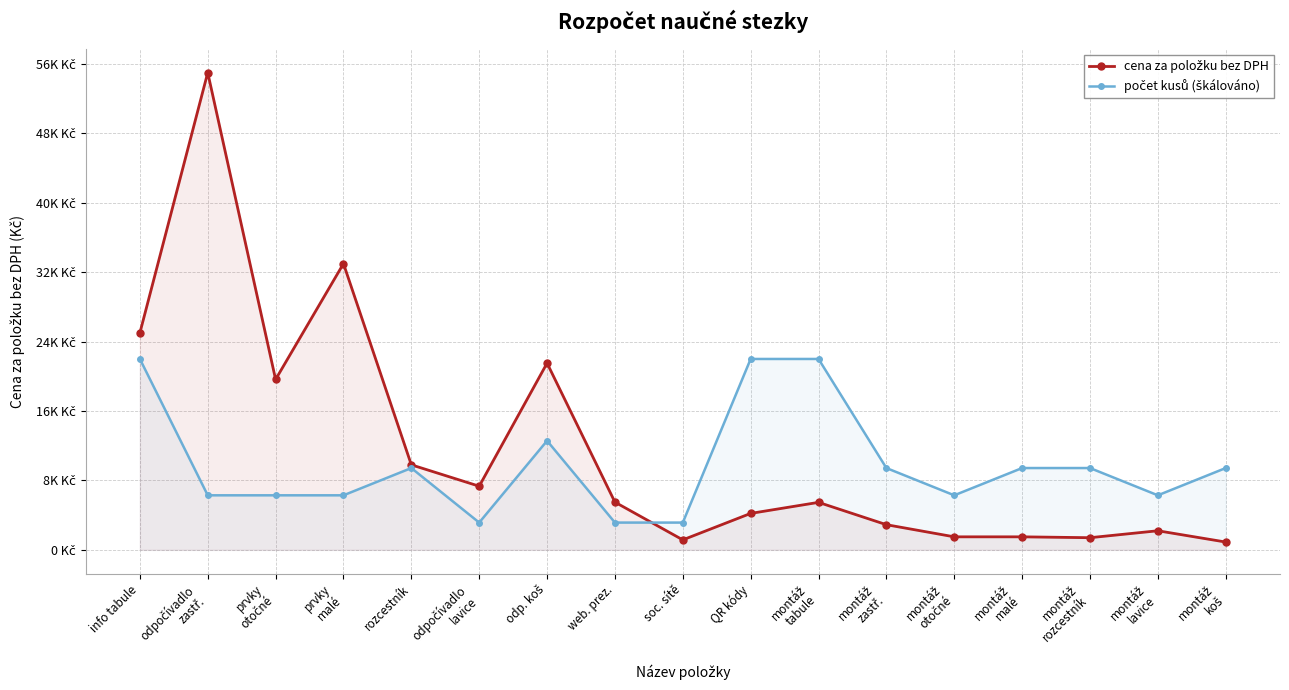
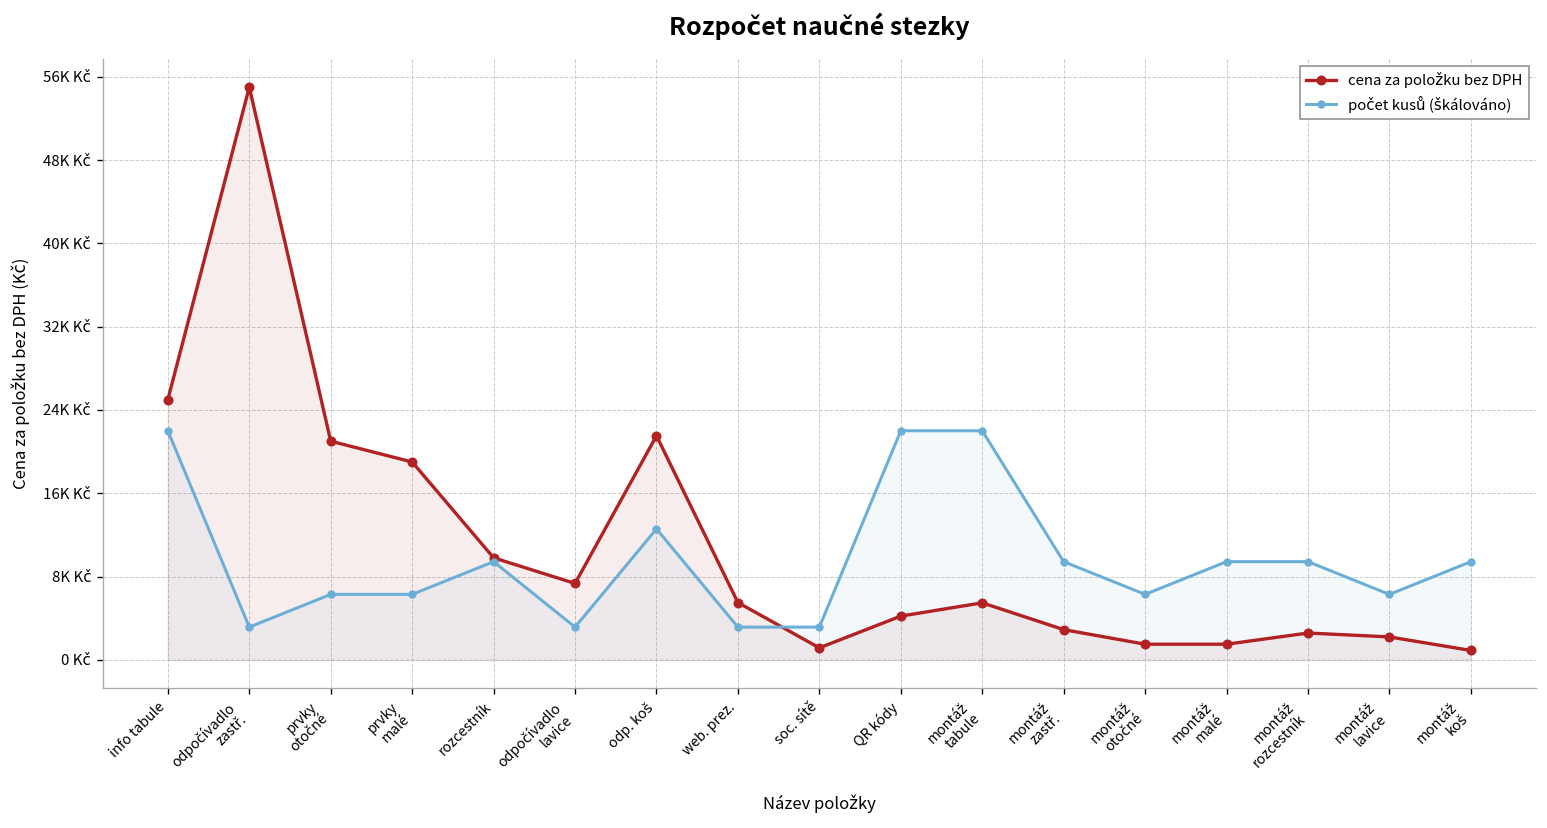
  {
    "cena za položku bez DPH": {
      "info tabule": "25K Kč",
      "odpočívadlo zastř.": "55K Kč",
-     "prvky otočné": "20K Kč",
-     "prvky malé": "33K Kč",
+     "prvky otočné": "21K Kč",
+     "prvky malé": "19K Kč",
      "rozcestník": "10K Kč",
      "odpočívadlo lavice": "7K Kč",
      "odp. koš": "22K Kč",
      "web. prez.": "6K Kč",
      "soc. sítě": "1K Kč",
      "QR kódy": "4K Kč",
      "montáž tabule": "5K Kč",
      "montáž zastř.": "3K Kč",
      "montáž otočné": "2K Kč",
      "montáž malé": "2K Kč",
-     "montáž rozcestník": "1K Kč",
+     "montáž rozcestník": "3K Kč",
      "montáž lavice": "2K Kč",
      "montáž koš": "1K Kč"
    },
    "počet kusů (škálováno)": {
      "info tabule": "22K Kč",
-     "odpočívadlo zastř.": "6K Kč",
+     "odpočívadlo zastř.": "3K Kč",
      "prvky otočné": "6K Kč",
      "prvky malé": "6K Kč",
      "rozcestník": "9K Kč",
      "odpočívadlo lavice": "3K Kč",
      "odp. koš": "13K Kč",
      "web. prez.": "3K Kč",
      "soc. sítě": "3K Kč",
      "QR kódy": "22K Kč",
      "montáž tabule": "22K Kč",
      "montáž zastř.": "9K Kč",
      "montáž otočné": "6K Kč",
      "montáž malé": "9K Kč",
      "montáž rozcestník": "9K Kč",
      "montáž lavice": "6K Kč",
      "montáž koš": "9K Kč"
    }
  }
